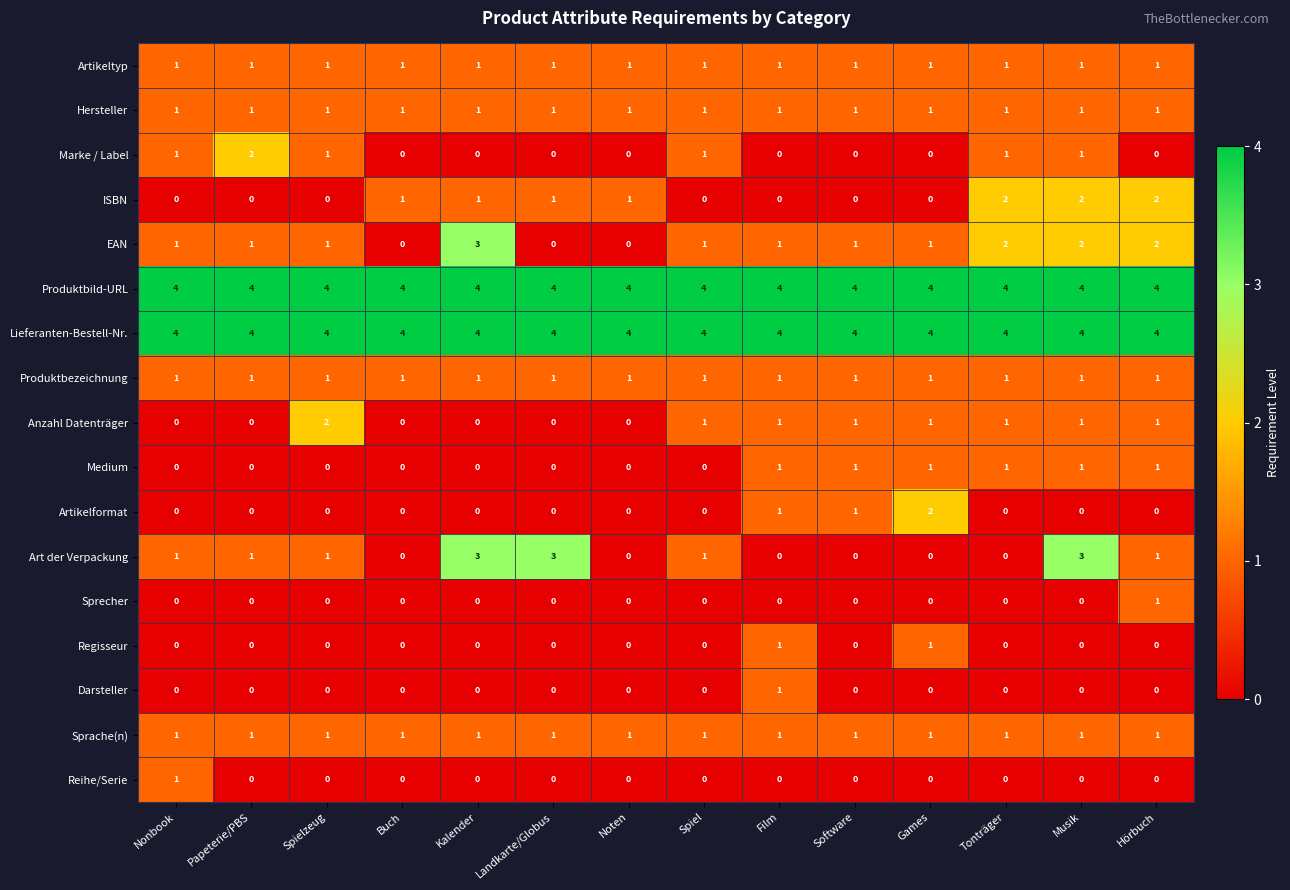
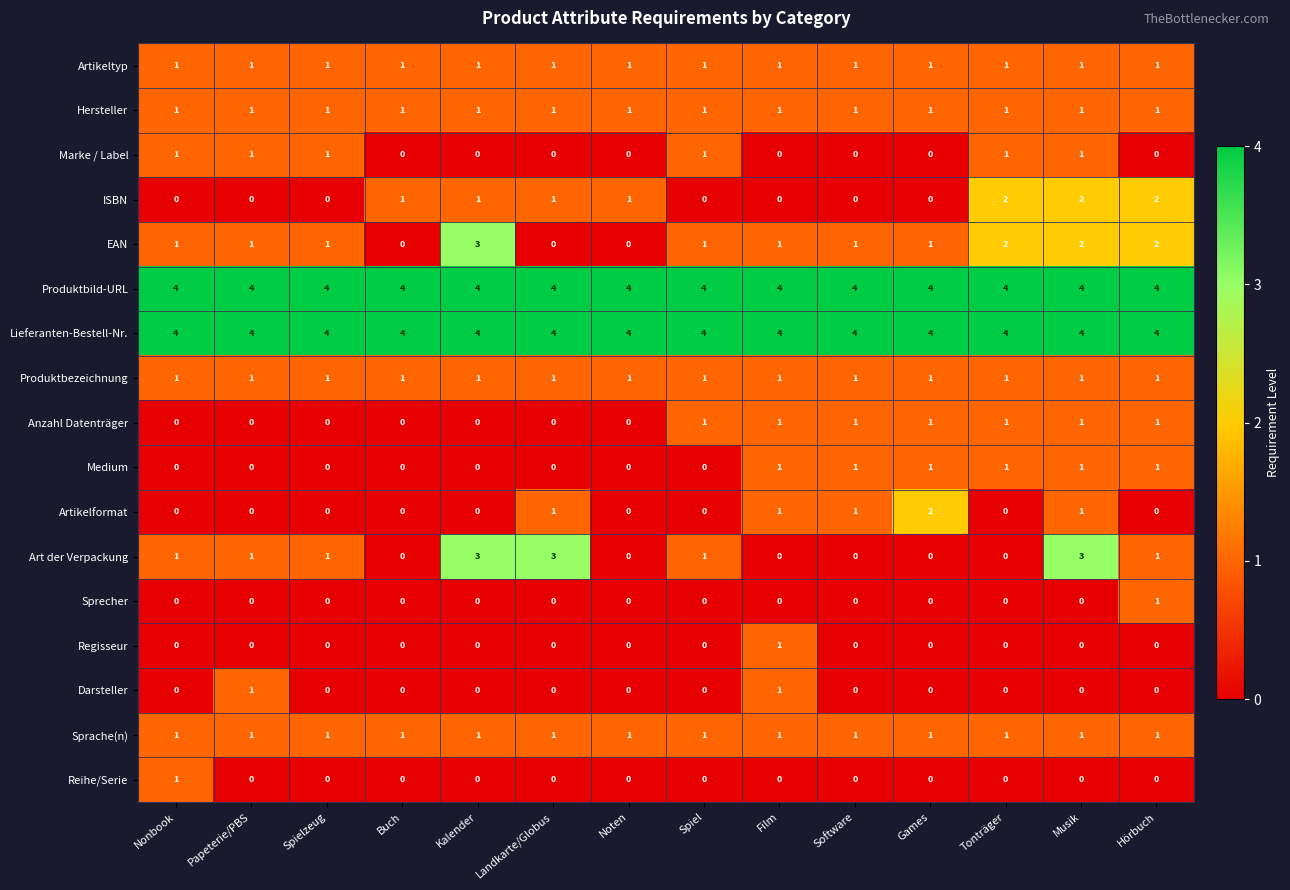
  {
    "Marke / Label": {
      "Nonbook": 1,
-     "Papeterie/PBS": 2,
+     "Papeterie/PBS": 1,
      "Spielzeug": 1,
      "Buch": 0,
      "Kalender": 0,
      "Landkarte/Globus": 0,
      "Noten": 0,
      "Spiel": 1,
      "Film": 0,
      "Software": 0,
      "Games": 0,
      "Tonträger": 1,
      "Musik": 1,
      "Hörbuch": 0
    },
    "Anzahl Datenträger": {
      "Nonbook": 0,
      "Papeterie/PBS": 0,
-     "Spielzeug": 2,
+     "Spielzeug": 0,
      "Buch": 0,
      "Kalender": 0,
      "Landkarte/Globus": 0,
      "Noten": 0,
      "Spiel": 1,
      "Film": 1,
      "Software": 1,
      "Games": 1,
      "Tonträger": 1,
      "Musik": 1,
      "Hörbuch": 1
    },
    "Artikelformat": {
      "Nonbook": 0,
      "Papeterie/PBS": 0,
      "Spielzeug": 0,
      "Buch": 0,
      "Kalender": 0,
-     "Landkarte/Globus": 0,
+     "Landkarte/Globus": 1,
      "Noten": 0,
      "Spiel": 0,
      "Film": 1,
      "Software": 1,
      "Games": 2,
      "Tonträger": 0,
-     "Musik": 0,
+     "Musik": 1,
      "Hörbuch": 0
    },
    "Regisseur": {
      "Nonbook": 0,
      "Papeterie/PBS": 0,
      "Spielzeug": 0,
      "Buch": 0,
      "Kalender": 0,
      "Landkarte/Globus": 0,
      "Noten": 0,
      "Spiel": 0,
      "Film": 1,
      "Software": 0,
-     "Games": 1,
+     "Games": 0,
      "Tonträger": 0,
      "Musik": 0,
      "Hörbuch": 0
    },
    "Darsteller": {
      "Nonbook": 0,
-     "Papeterie/PBS": 0,
+     "Papeterie/PBS": 1,
      "Spielzeug": 0,
      "Buch": 0,
      "Kalender": 0,
      "Landkarte/Globus": 0,
      "Noten": 0,
      "Spiel": 0,
      "Film": 1,
      "Software": 0,
      "Games": 0,
      "Tonträger": 0,
      "Musik": 0,
      "Hörbuch": 0
    }
  }
